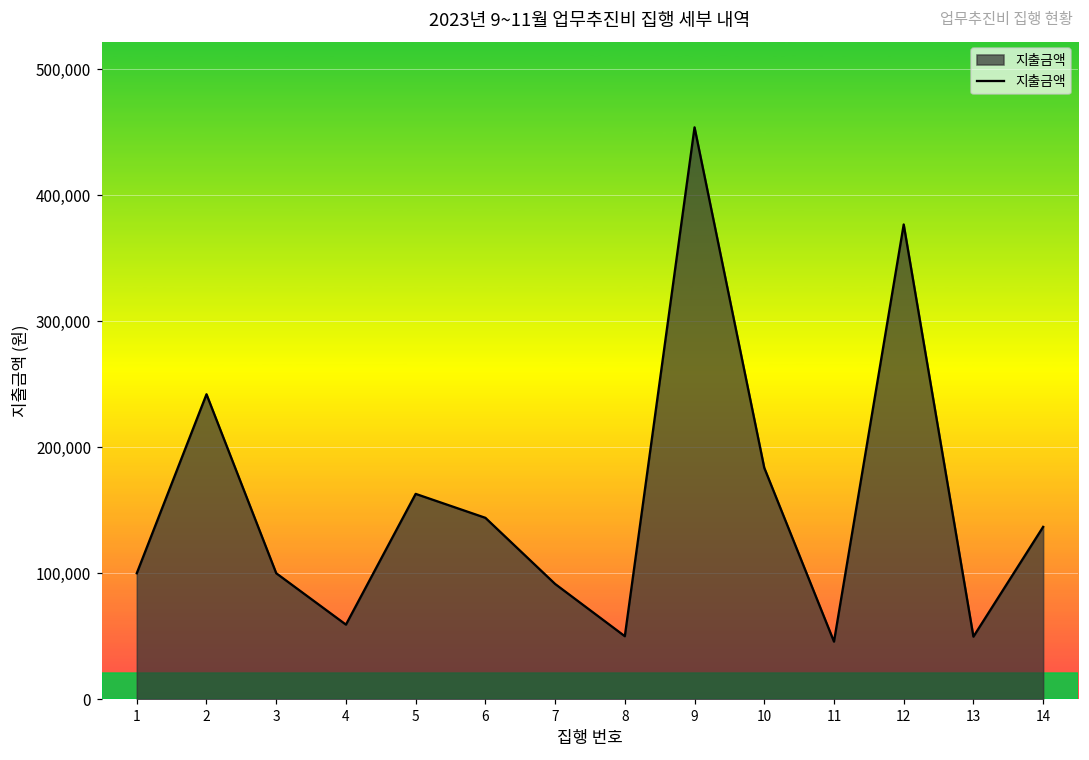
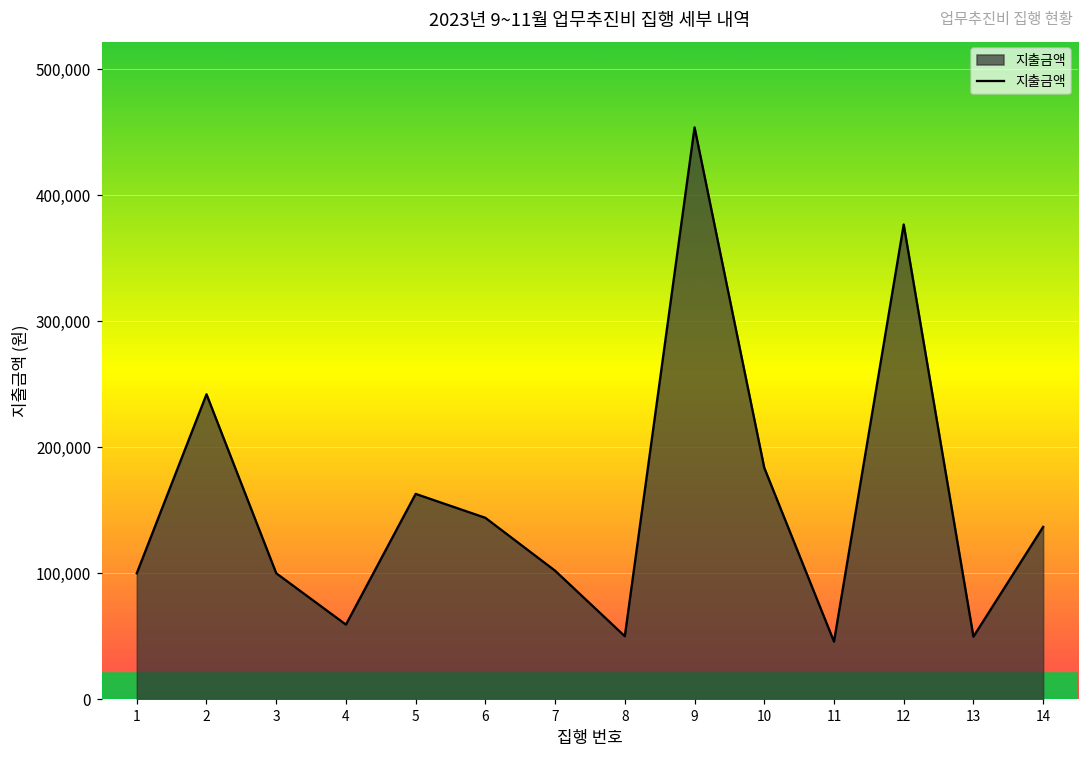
  {
    "1": "100,000",
    "2": "242,000",
    "3": "100,000",
    "4": "59,000",
    "5": "163,000",
    "6": "144,000",
-   "7": "91,000",
+   "7": "102,000",
    "8": "50,000",
    "9": "454,000",
    "10": "184,000",
    "11": "46,000",
    "12": "377,000",
    "13": "50,000",
    "14": "137,000"
  }
